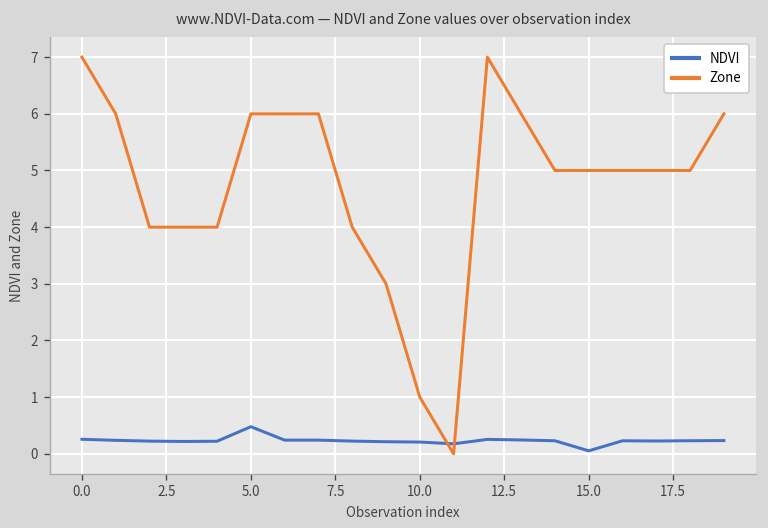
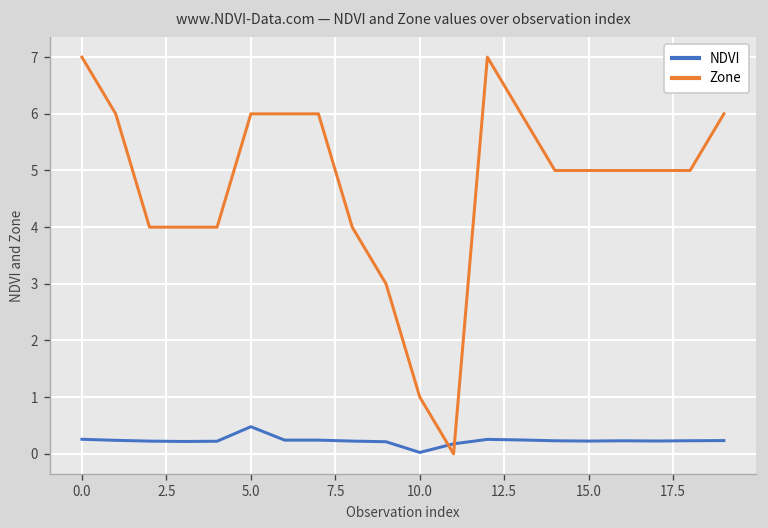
  {
    "NDVI": {
      "0.0": 0.3,
      "5.0": 0.5,
-     "10.0": 0.2,
-     "15.0": 0.1
+     "10.0": 0.0,
+     "15.0": 0.2
    },
    "Zone": {
      "0.0": 7.0,
      "5.0": 6.0,
      "10.0": 1.0,
      "15.0": 5.0
    }
  }
